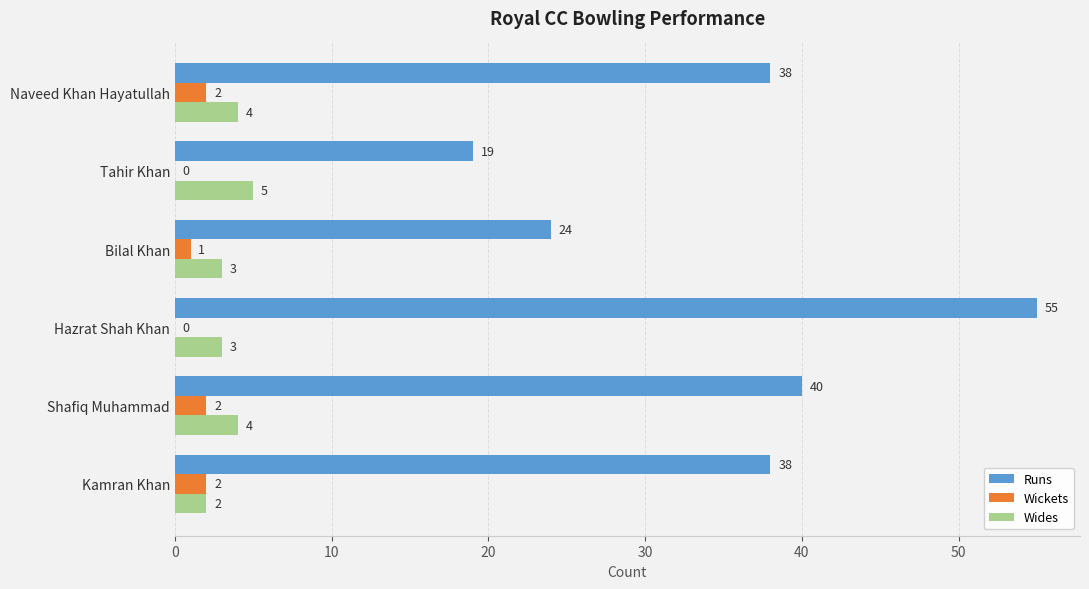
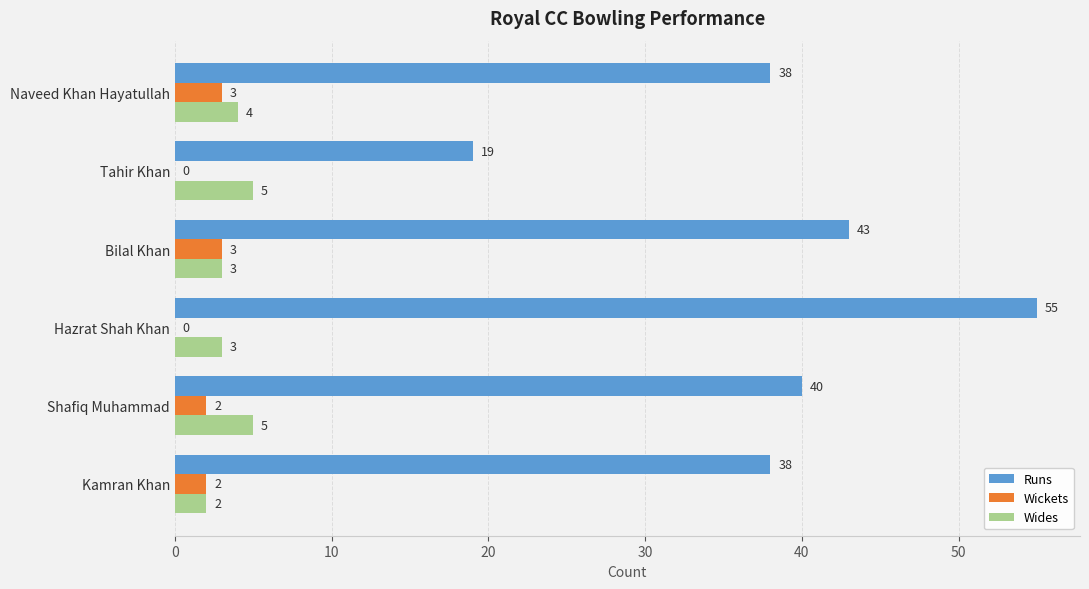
  {
    "Runs": {
      "Naveed Khan Hayatullah": 38,
      "Tahir Khan": 19,
-     "Bilal Khan": 24,
+     "Bilal Khan": 43,
      "Hazrat Shah Khan": 55,
      "Shafiq Muhammad": 40,
      "Kamran Khan": 38
    },
    "Wickets": {
-     "Naveed Khan Hayatullah": 2,
+     "Naveed Khan Hayatullah": 3,
      "Tahir Khan": 0,
-     "Bilal Khan": 1,
+     "Bilal Khan": 3,
      "Hazrat Shah Khan": 0,
      "Shafiq Muhammad": 2,
      "Kamran Khan": 2
    },
    "Wides": {
      "Naveed Khan Hayatullah": 4,
      "Tahir Khan": 5,
      "Bilal Khan": 3,
      "Hazrat Shah Khan": 3,
-     "Shafiq Muhammad": 4,
+     "Shafiq Muhammad": 5,
      "Kamran Khan": 2
    }
  }
